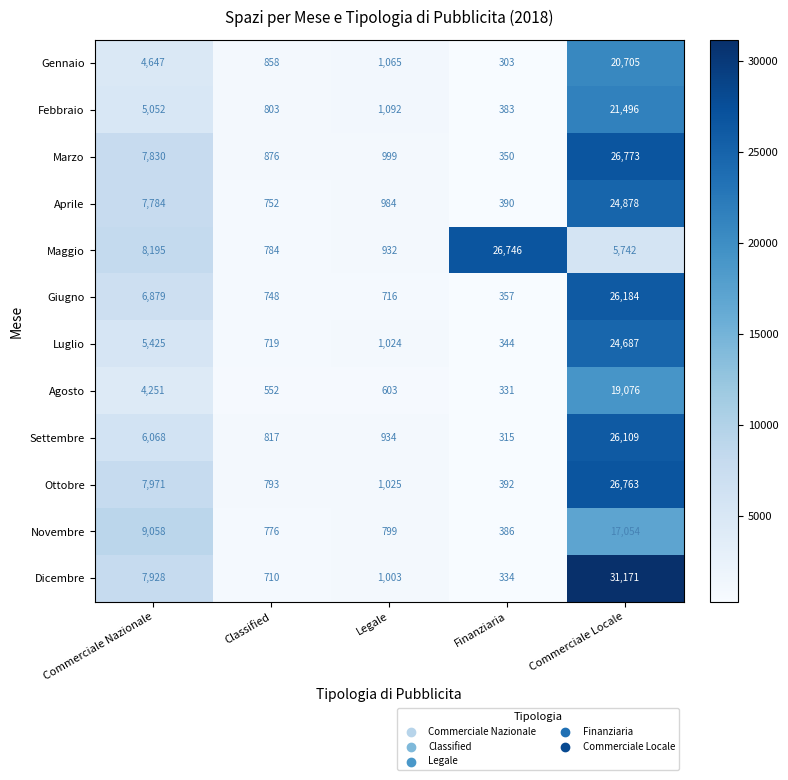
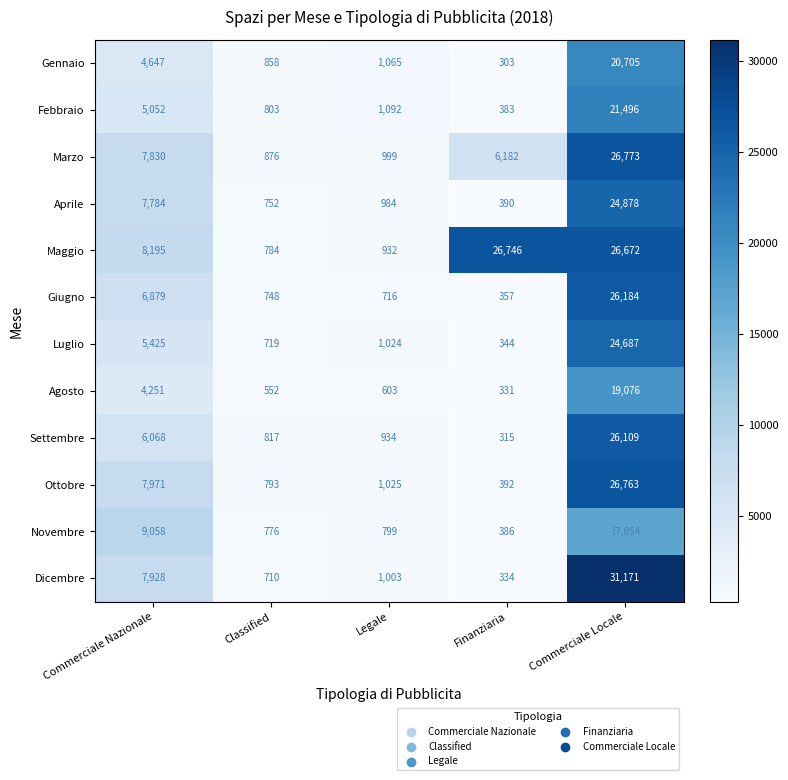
  {
    "Gennaio": {
      "Commerciale Nazionale": "4,647",
      "Classified": "858",
      "Legale": "1,065",
      "Finanziaria": "303",
      "Commerciale Locale": "20,705"
    },
    "Febbraio": {
      "Commerciale Nazionale": "5,052",
      "Classified": "803",
      "Legale": "1,092",
      "Finanziaria": "383",
      "Commerciale Locale": "21,496"
    },
    "Marzo": {
      "Commerciale Nazionale": "7,830",
      "Classified": "876",
      "Legale": "999",
-     "Finanziaria": "350",
+     "Finanziaria": "6,182",
      "Commerciale Locale": "26,773"
    },
    "Aprile": {
      "Commerciale Nazionale": "7,784",
      "Classified": "752",
      "Legale": "984",
      "Finanziaria": "390",
      "Commerciale Locale": "24,878"
    },
    "Maggio": {
      "Commerciale Nazionale": "8,195",
      "Classified": "784",
      "Legale": "932",
      "Finanziaria": "26,746",
-     "Commerciale Locale": "5,742"
+     "Commerciale Locale": "26,672"
    },
    "Giugno": {
      "Commerciale Nazionale": "6,879",
      "Classified": "748",
      "Legale": "716",
      "Finanziaria": "357",
      "Commerciale Locale": "26,184"
    },
    "Luglio": {
      "Commerciale Nazionale": "5,425",
      "Classified": "719",
      "Legale": "1,024",
      "Finanziaria": "344",
      "Commerciale Locale": "24,687"
    },
    "Agosto": {
      "Commerciale Nazionale": "4,251",
      "Classified": "552",
      "Legale": "603",
      "Finanziaria": "331",
      "Commerciale Locale": "19,076"
    },
    "Settembre": {
      "Commerciale Nazionale": "6,068",
      "Classified": "817",
      "Legale": "934",
      "Finanziaria": "315",
      "Commerciale Locale": "26,109"
    },
    "Ottobre": {
      "Commerciale Nazionale": "7,971",
      "Classified": "793",
      "Legale": "1,025",
      "Finanziaria": "392",
      "Commerciale Locale": "26,763"
    },
    "Novembre": {
      "Commerciale Nazionale": "9,058",
      "Classified": "776",
      "Legale": "799",
      "Finanziaria": "386"
    },
    "Dicembre": {
      "Commerciale Nazionale": "7,928",
      "Classified": "710",
      "Legale": "1,003",
      "Finanziaria": "334",
      "Commerciale Locale": "31,171"
    }
  }
